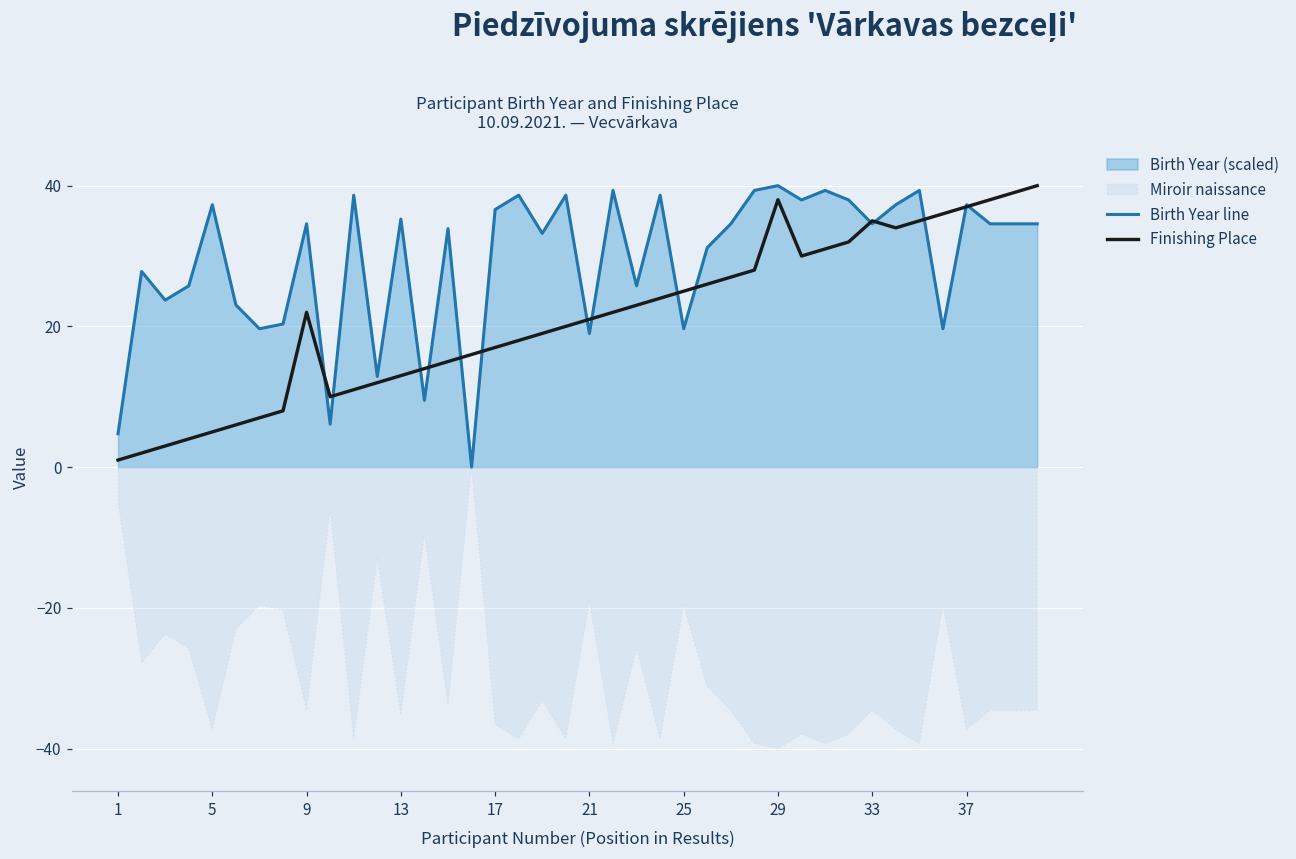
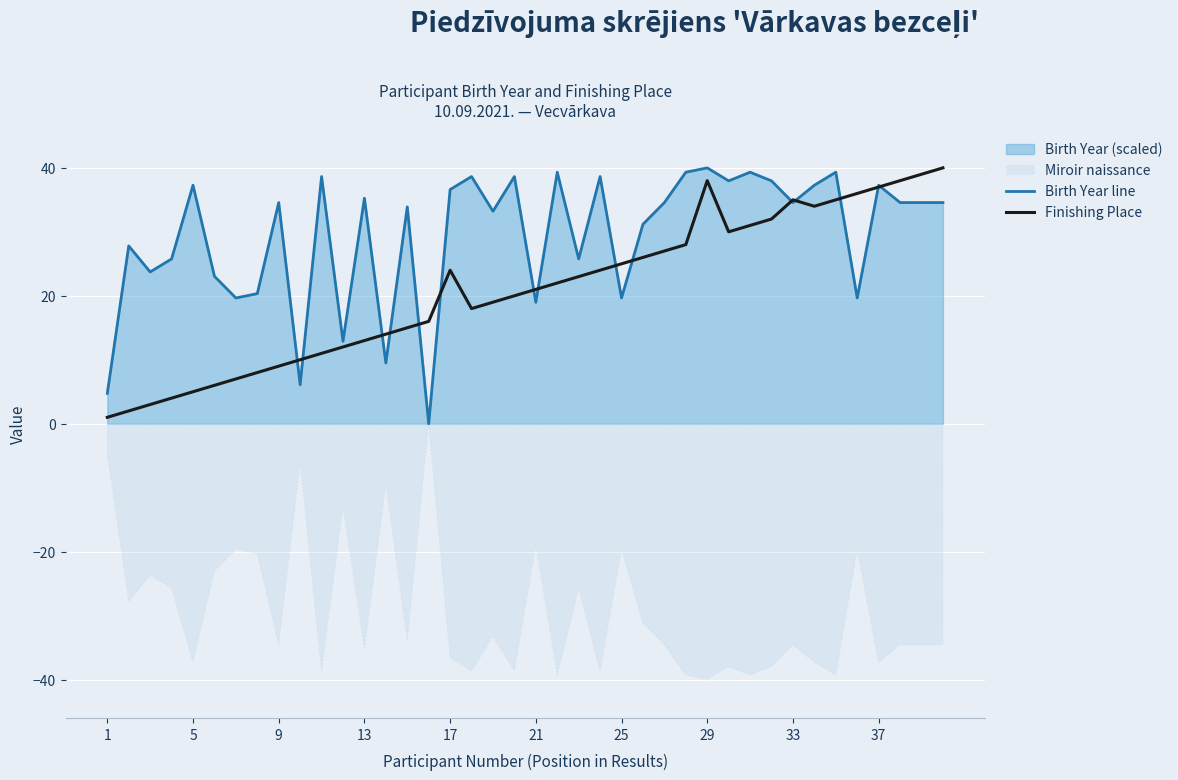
  {
    "Birth Year (scaled)": {
      "1": 5,
      "5": 37,
      "9": 35,
      "13": 35,
      "17": 37,
      "21": 19,
      "25": 20,
      "29": 40,
      "33": 35
    },
    "Finishing Place": {
      "1": 1,
      "5": 5,
-     "9": 22,
+     "9": 9,
      "13": 13,
-     "17": 17,
+     "17": 24,
      "21": 21,
      "25": 25,
      "29": 38,
      "33": 35
    }
  }
